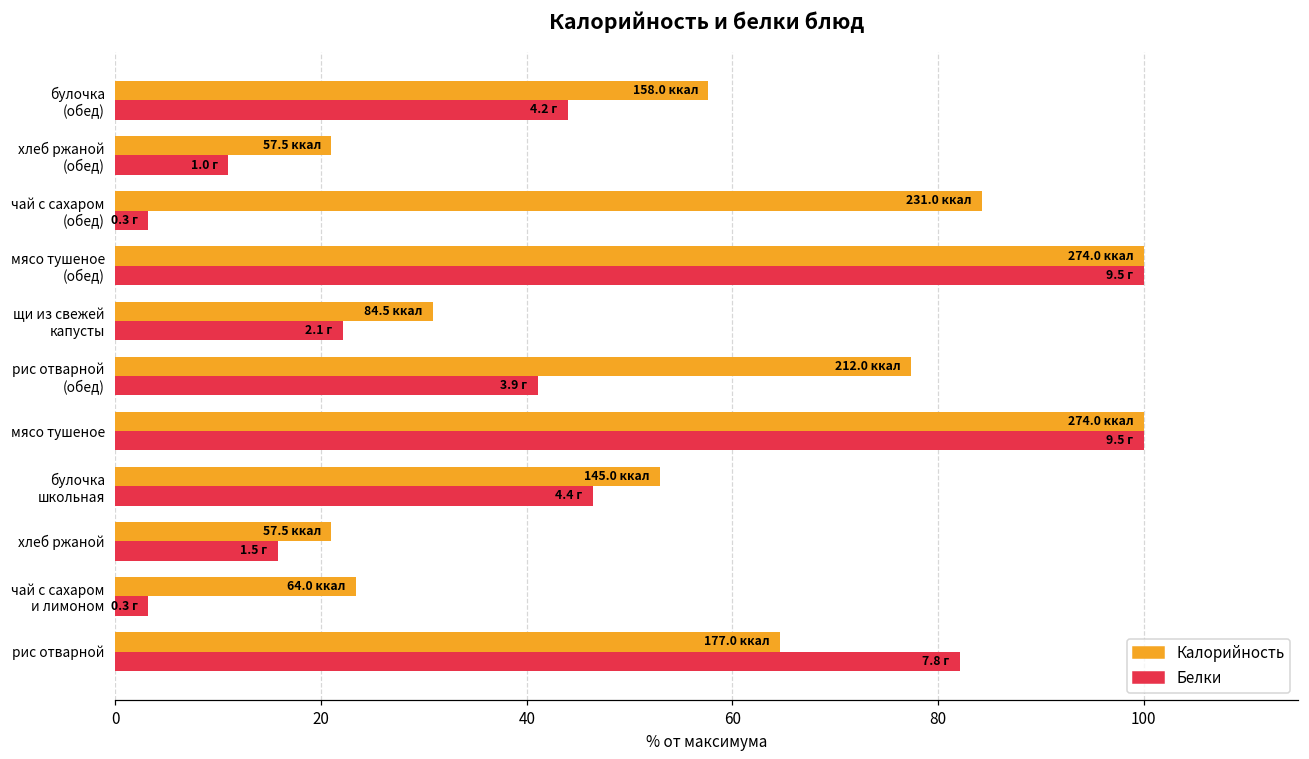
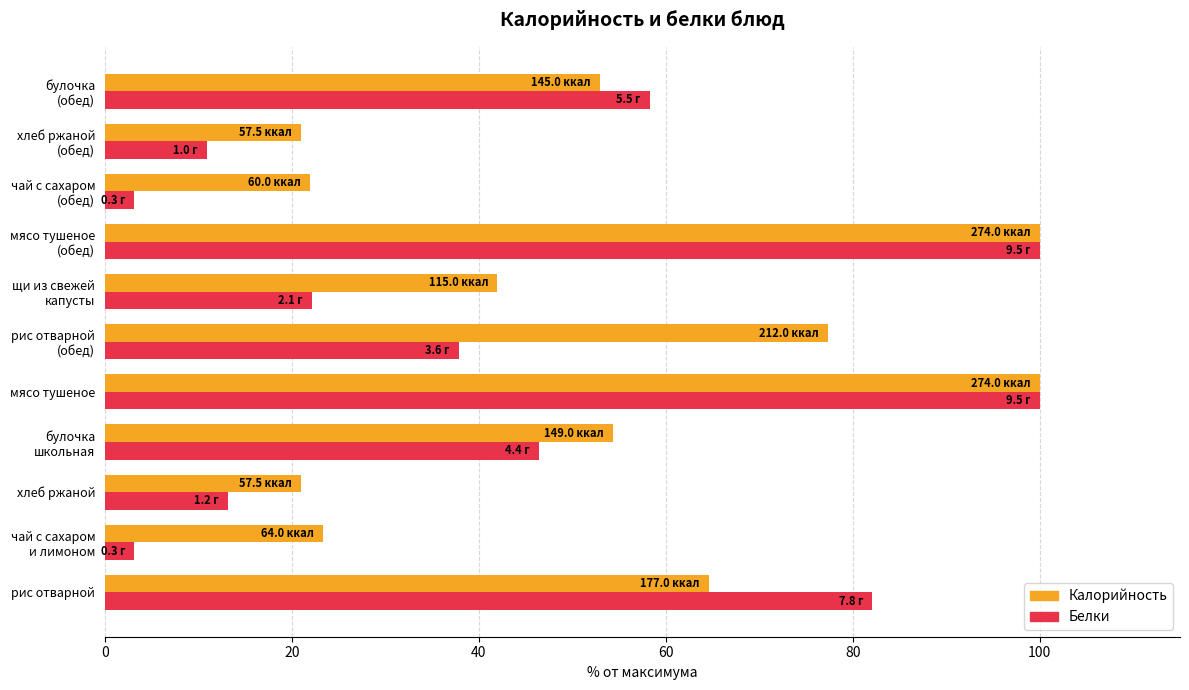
  {
    "Калорийность": {
-     "булочка (обед)": 158.0,
-     "чай с сахаром (обед)": 231.0,
-     "щи из свежей капусты": 84.5,
-     "булочка школьная": 145.0
+     "булочка (обед)": 145.0,
+     "чай с сахаром (обед)": 60.0,
+     "щи из свежей капусты": 115.0,
+     "булочка школьная": 149.0
    },
    "Белки": {
-     "булочка (обед)": 4.2,
-     "рис отварной (обед)": 3.9,
-     "хлеб ржаной": 1.5
+     "булочка (обед)": 5.5,
+     "рис отварной (обед)": 3.6,
+     "хлеб ржаной": 1.2
    }
  }
